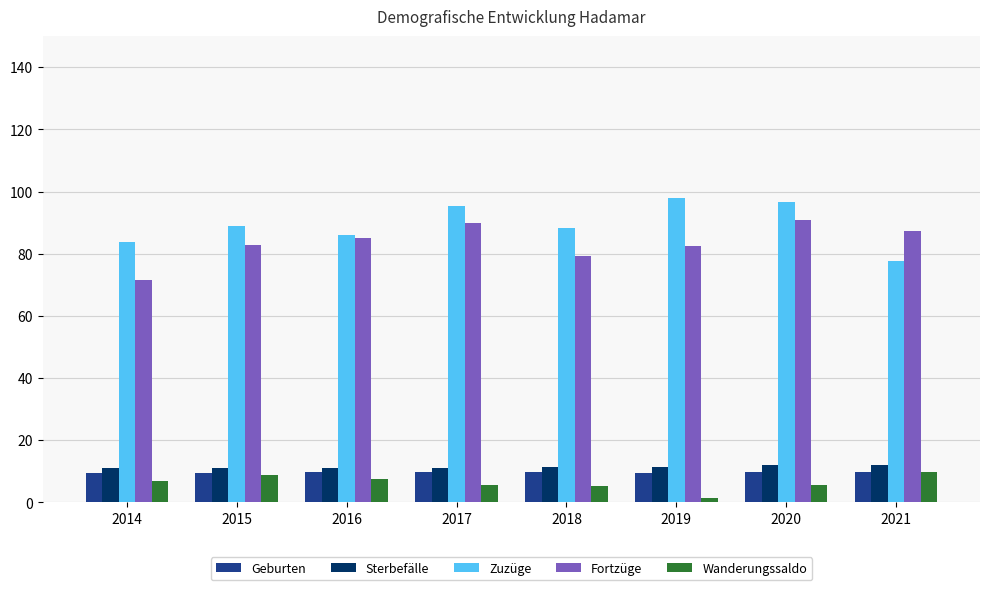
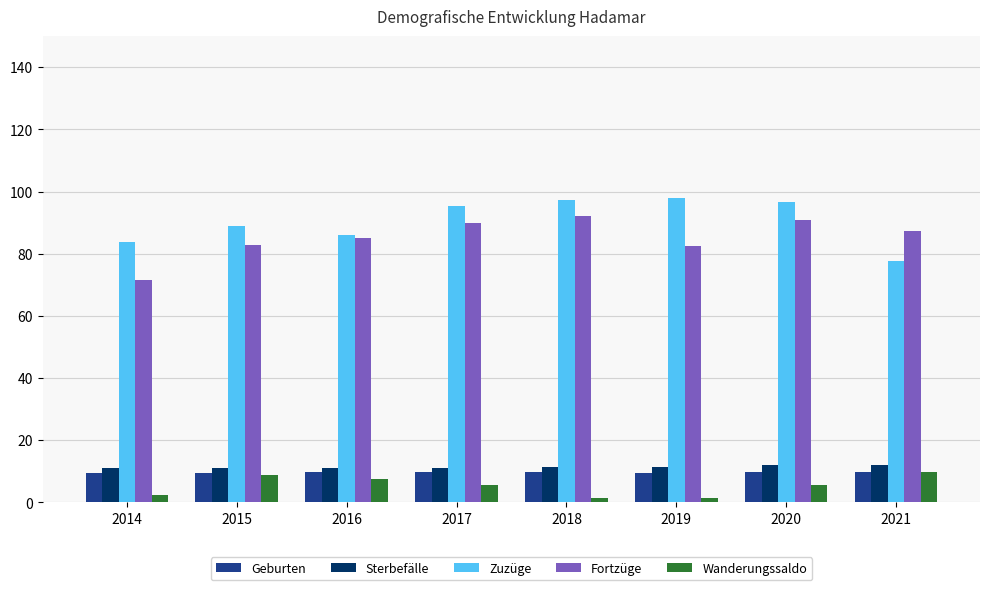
  {
    "Zuzüge": {
      "2014": 84,
      "2015": 89,
      "2016": 86,
      "2017": 95,
-     "2018": 88,
+     "2018": 97,
      "2019": 98,
      "2020": 97,
      "2021": 78
    },
    "Fortzüge": {
      "2014": 71,
      "2015": 83,
      "2016": 85,
      "2017": 90,
-     "2018": 79,
+     "2018": 92,
      "2019": 83,
      "2020": 91,
      "2021": 87
    },
    "Wanderungssaldo": {
-     "2014": 7,
+     "2014": 2,
      "2015": 9,
      "2016": 8,
      "2017": 6,
-     "2018": 5,
+     "2018": 1,
      "2019": 1,
      "2020": 6,
      "2021": 10
    }
  }
